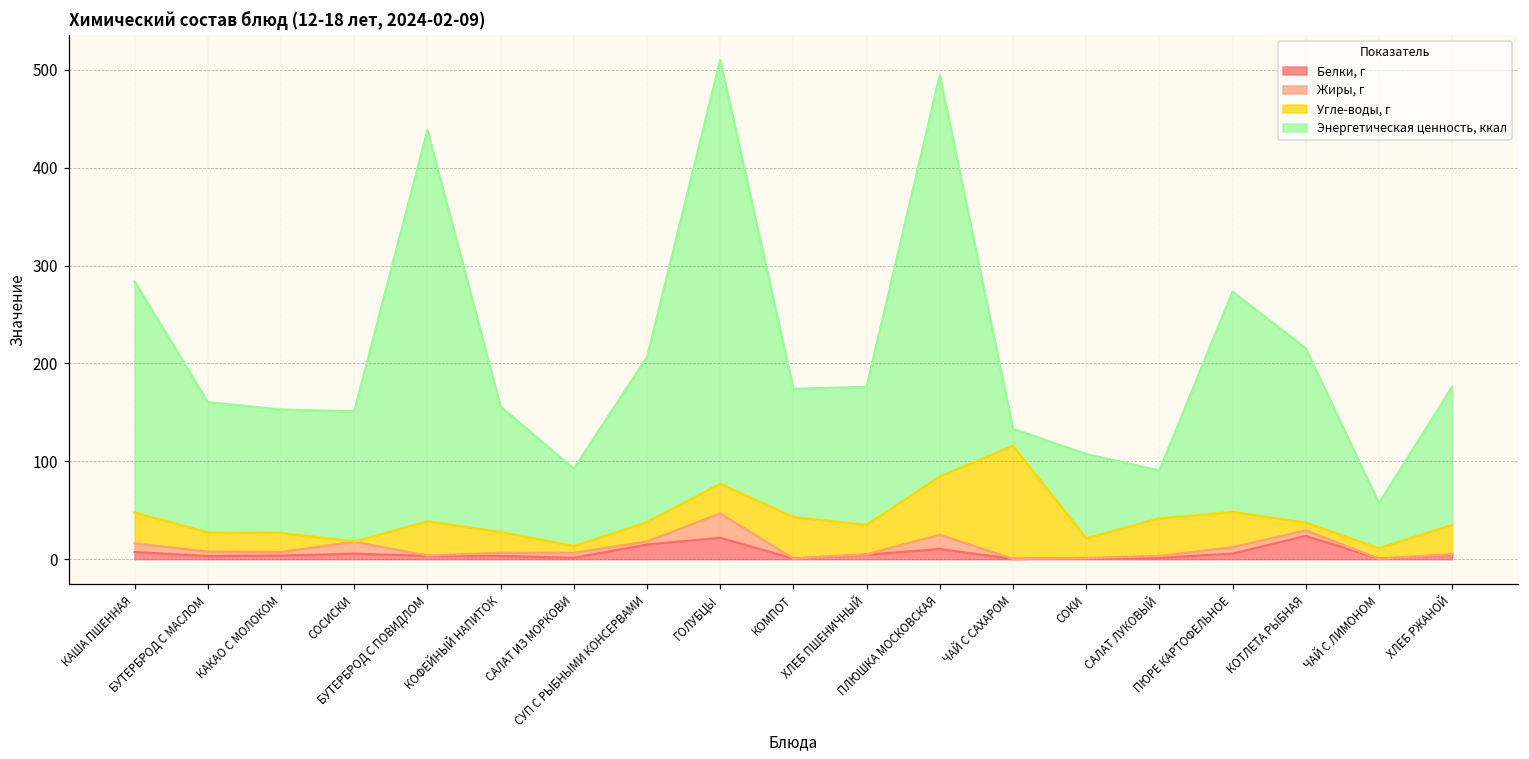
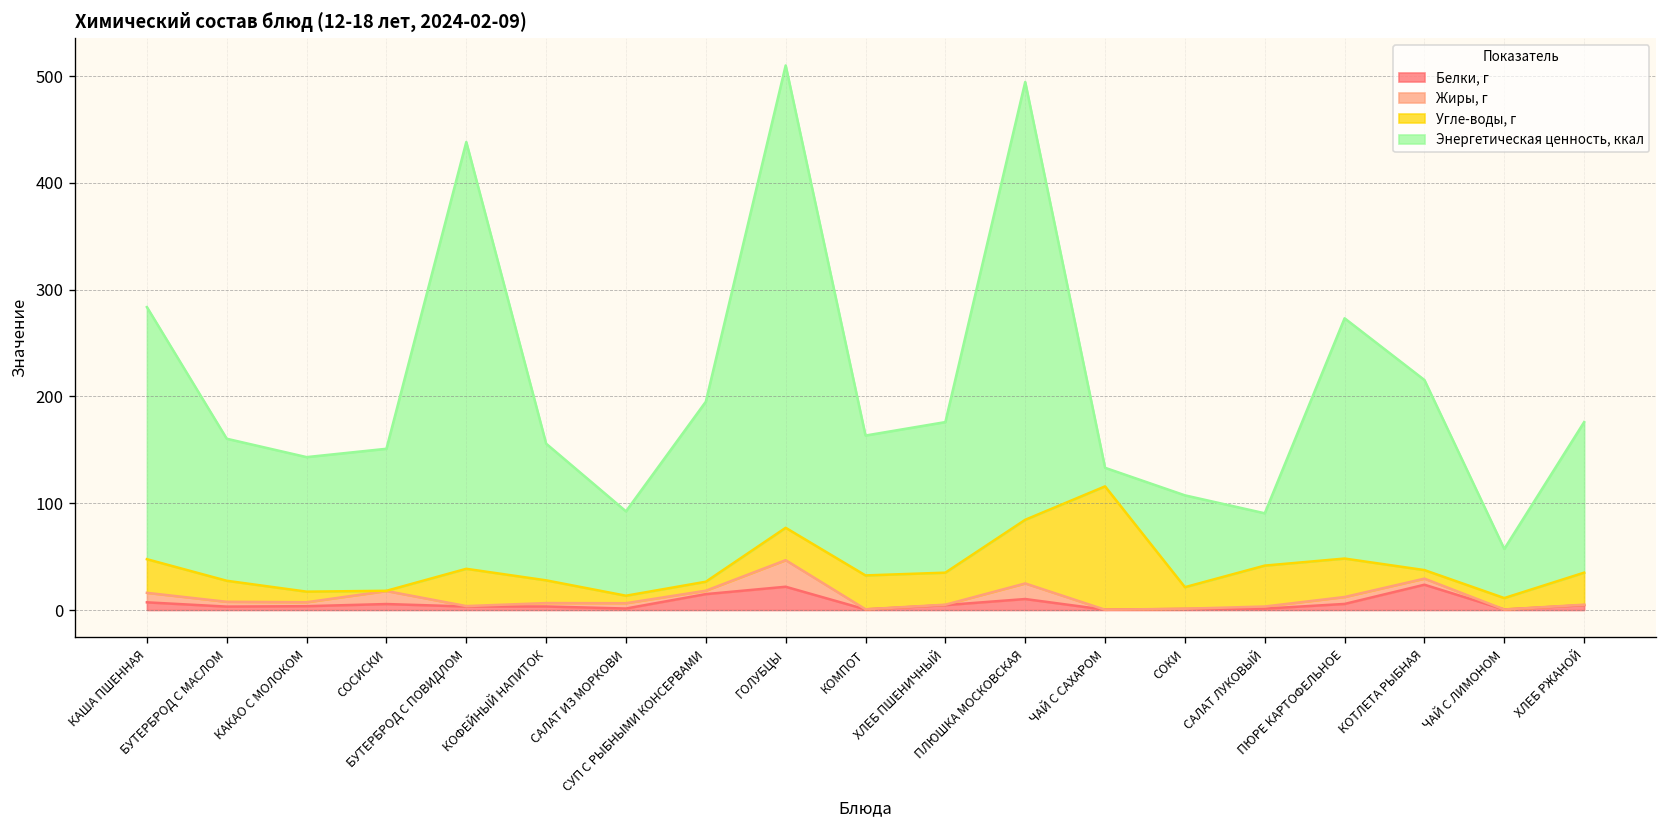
  {
    "Угле-воды, г": {
      "КАША ПШЕННАЯ": 30,
      "БУТЕРБРОД С МАСЛОМ": 20,
-     "КАКАО С МОЛОКОМ": 20,
+     "КАКАО С МОЛОКОМ": 10,
      "БУТЕРБРОД С ПОВИДЛОМ": 30,
      "КОФЕЙНЫЙ НАПИТОК": 20,
      "САЛАТ ИЗ МОРКОВИ": 10,
-     "СУП С РЫБНЫМИ КОНСЕРВАМИ": 20,
+     "СУП С РЫБНЫМИ КОНСЕРВАМИ": 10,
      "ГОЛУБЦЫ": 30,
-     "КОМПОТ": 40,
+     "КОМПОТ": 30,
      "ХЛЕБ ПШЕНИЧНЫЙ": 30,
      "ПЛЮШКА МОСКОВСКАЯ": 60,
      "ЧАЙ С САХАРОМ": 120,
      "СОКИ": 20,
      "САЛАТ ЛУКОВЫЙ": 40,
      "ПЮРЕ КАРТОФЕЛЬНОЕ": 40,
      "КОТЛЕТА РЫБНАЯ": 10,
      "ЧАЙ С ЛИМОНОМ": 10,
      "ХЛЕБ РЖАНОЙ": 30
    },
    "Энергетическая ценность, ккал": {
      "КАША ПШЕННАЯ": 240,
      "БУТЕРБРОД С МАСЛОМ": 130,
      "КАКАО С МОЛОКОМ": 130,
      "СОСИСКИ": 130,
      "БУТЕРБРОД С ПОВИДЛОМ": 400,
      "КОФЕЙНЫЙ НАПИТОК": 130,
      "САЛАТ ИЗ МОРКОВИ": 80,
      "СУП С РЫБНЫМИ КОНСЕРВАМИ": 170,
      "ГОЛУБЦЫ": 430,
      "КОМПОТ": 130,
      "ХЛЕБ ПШЕНИЧНЫЙ": 140,
      "ПЛЮШКА МОСКОВСКАЯ": 410,
      "ЧАЙ С САХАРОМ": 20,
      "СОКИ": 90,
      "САЛАТ ЛУКОВЫЙ": 50,
      "ПЮРЕ КАРТОФЕЛЬНОЕ": 230,
      "КОТЛЕТА РЫБНАЯ": 180,
      "ЧАЙ С ЛИМОНОМ": 50,
      "ХЛЕБ РЖАНОЙ": 140
    }
  }
